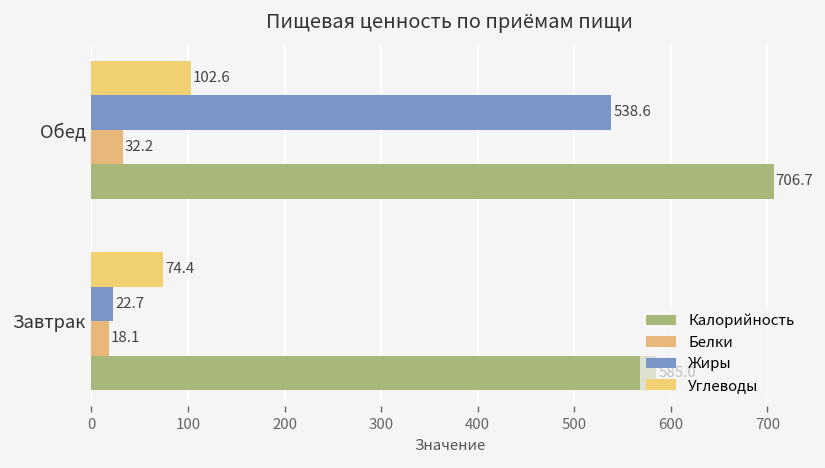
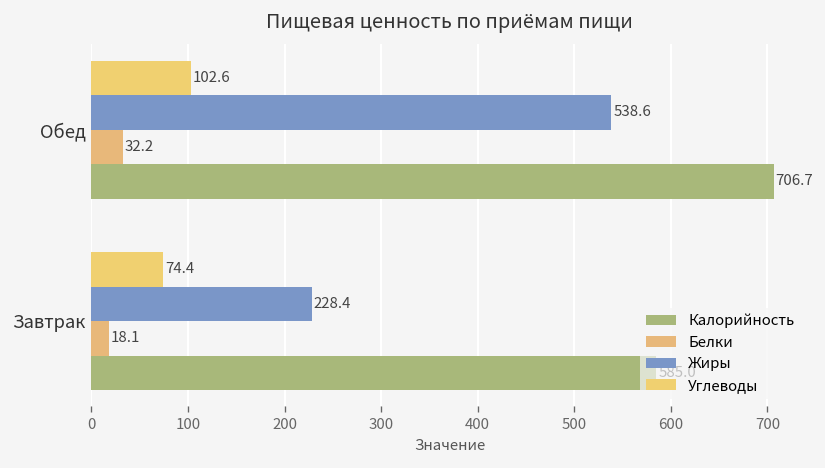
  {
    "Калорийность": {
      "Обед": 706.7
    },
    "Жиры": {
      "Обед": 538.6,
-     "Завтрак": 22.7
+     "Завтрак": 228.4
    }
  }
